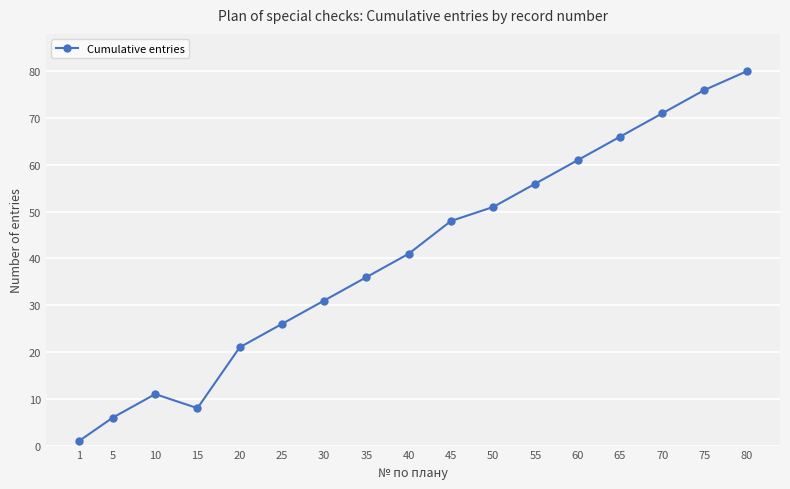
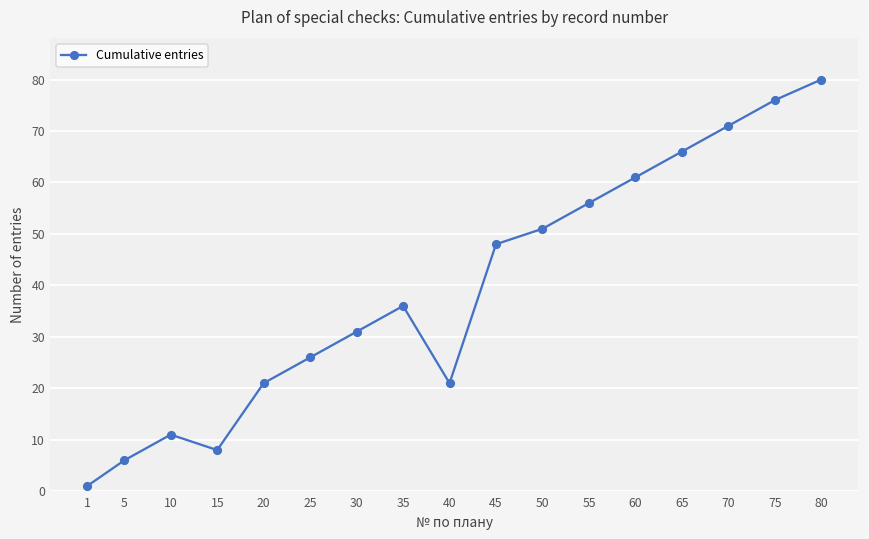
  {
    "1": 1,
    "5": 6,
    "10": 11,
    "15": 8,
    "20": 21,
    "25": 26,
    "30": 31,
    "35": 36,
-   "40": 41,
+   "40": 21,
    "45": 48,
    "50": 51,
    "55": 56,
    "60": 61,
    "65": 66,
    "70": 71,
    "75": 76,
    "80": 80
  }
